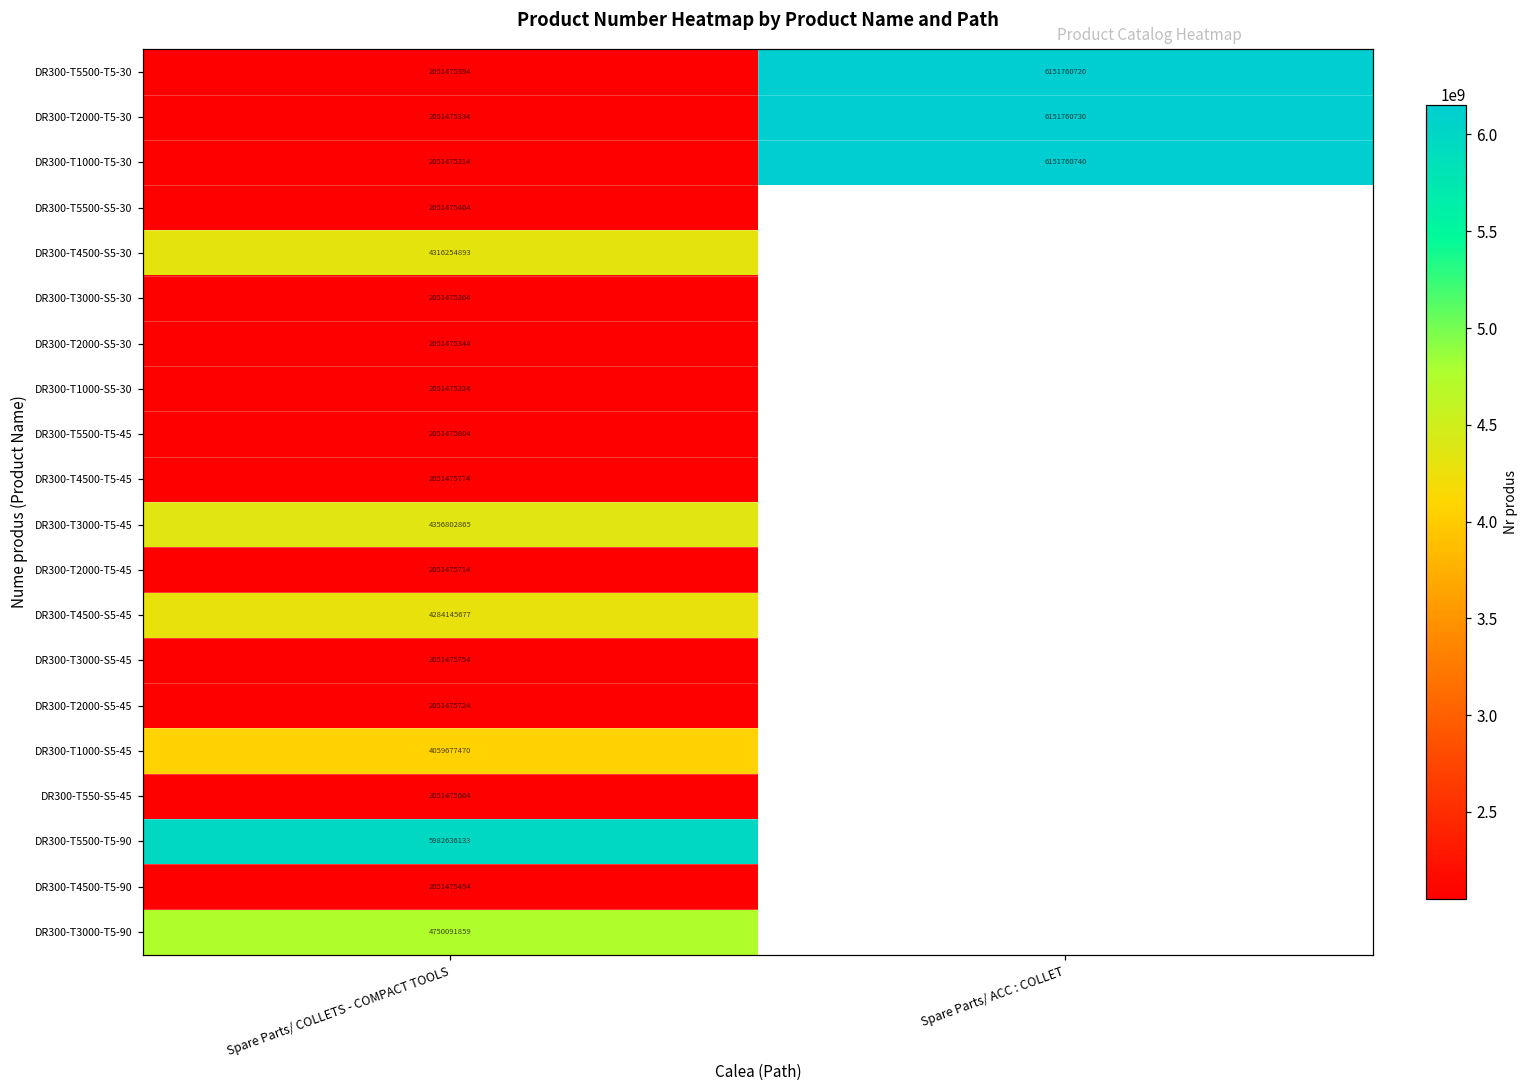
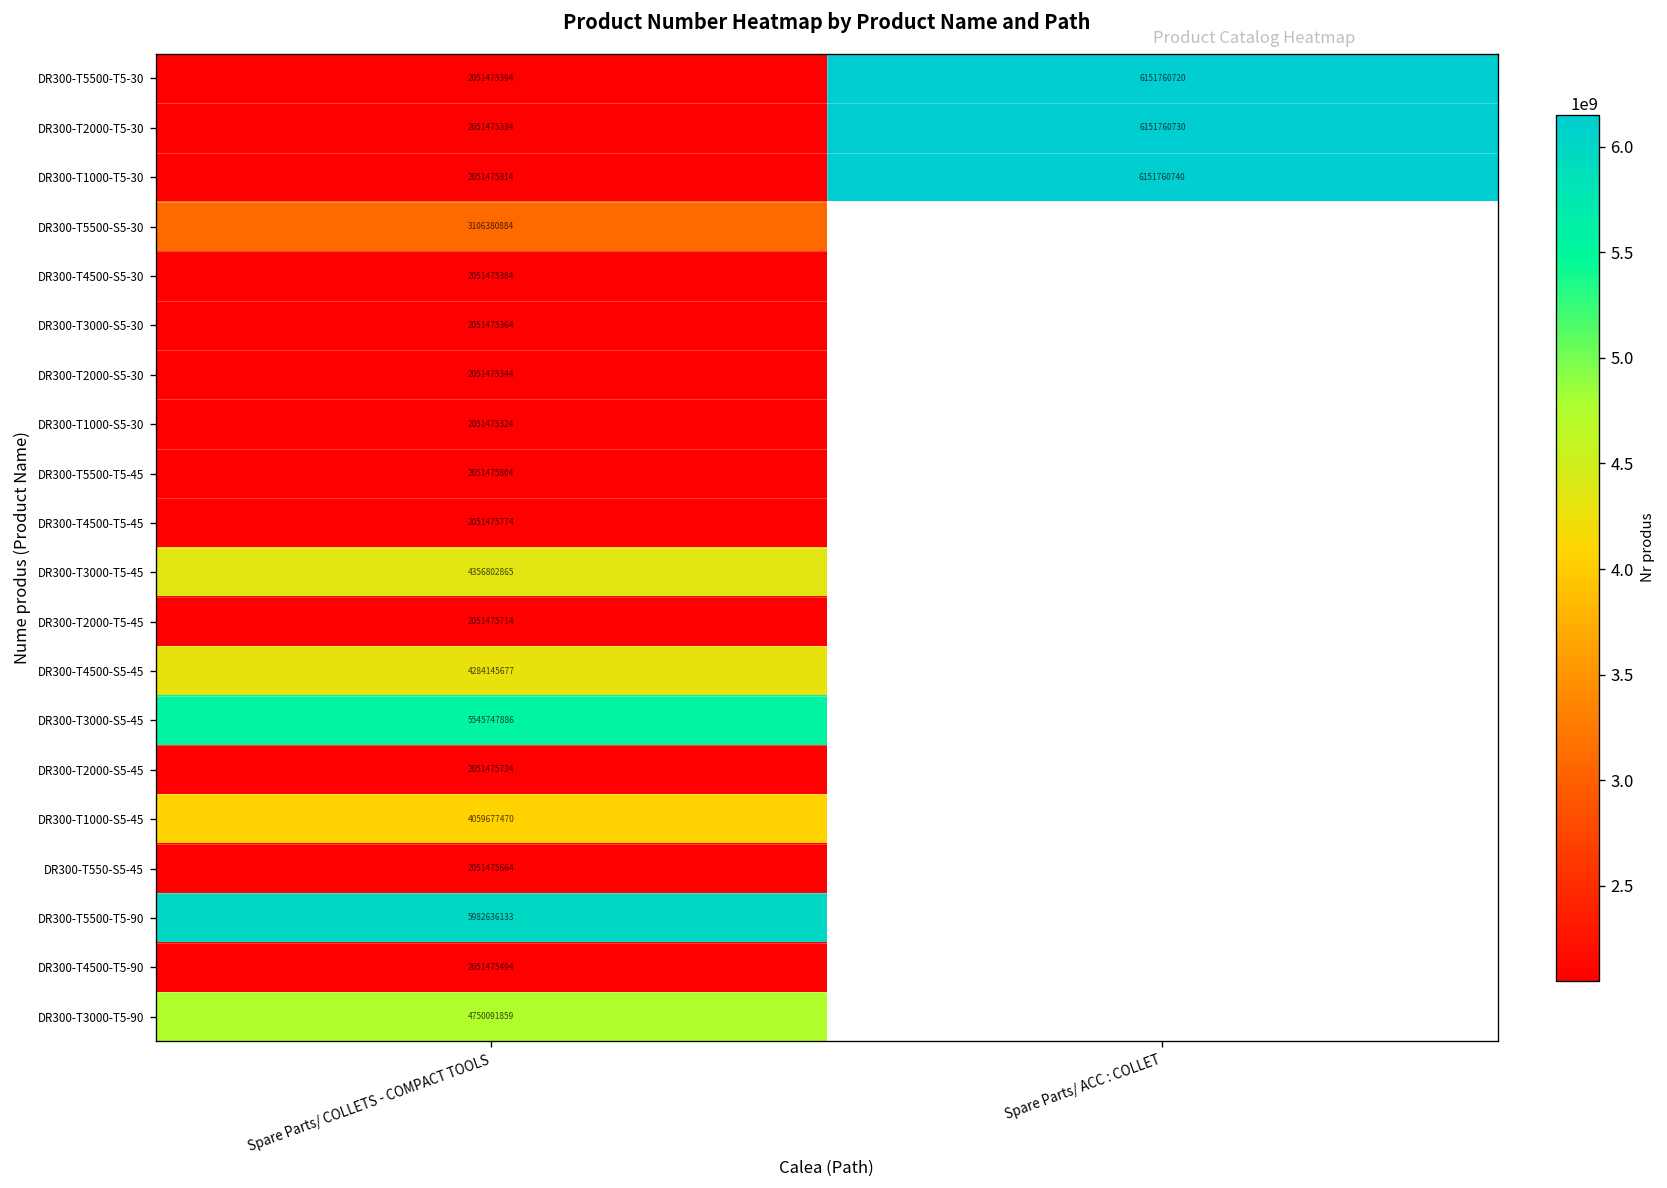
  {
    "DR300-T5500-T5-30": {
      "Spare Parts/ COLLETS - COMPACT TOOLS": 2051475394,
      "Spare Parts/ ACC : COLLET": 6151760720
    },
    "DR300-T2000-T5-30": {
      "Spare Parts/ COLLETS - COMPACT TOOLS": 2051475334,
      "Spare Parts/ ACC : COLLET": 6151760730
    },
    "DR300-T1000-T5-30": {
      "Spare Parts/ COLLETS - COMPACT TOOLS": 2051475314,
      "Spare Parts/ ACC : COLLET": 6151760740
    },
    "DR300-T5500-S5-30": {
-     "Spare Parts/ COLLETS - COMPACT TOOLS": 2051475404
+     "Spare Parts/ COLLETS - COMPACT TOOLS": 3106380884
    },
    "DR300-T4500-S5-30": {
-     "Spare Parts/ COLLETS - COMPACT TOOLS": 4316254893
+     "Spare Parts/ COLLETS - COMPACT TOOLS": 2051475384
    },
    "DR300-T3000-S5-30": {
      "Spare Parts/ COLLETS - COMPACT TOOLS": 2051475364
    },
    "DR300-T2000-S5-30": {
      "Spare Parts/ COLLETS - COMPACT TOOLS": 2051475344
    },
    "DR300-T1000-S5-30": {
      "Spare Parts/ COLLETS - COMPACT TOOLS": 2051475324
    },
    "DR300-T5500-T5-45": {
      "Spare Parts/ COLLETS - COMPACT TOOLS": 2051475804
    },
    "DR300-T4500-T5-45": {
      "Spare Parts/ COLLETS - COMPACT TOOLS": 2051475774
    },
    "DR300-T3000-T5-45": {
      "Spare Parts/ COLLETS - COMPACT TOOLS": 4356802865
    },
    "DR300-T2000-T5-45": {
      "Spare Parts/ COLLETS - COMPACT TOOLS": 2051475714
    },
    "DR300-T4500-S5-45": {
      "Spare Parts/ COLLETS - COMPACT TOOLS": 4284145677
    },
    "DR300-T3000-S5-45": {
-     "Spare Parts/ COLLETS - COMPACT TOOLS": 2051475754
+     "Spare Parts/ COLLETS - COMPACT TOOLS": 5545747886
    },
    "DR300-T2000-S5-45": {
      "Spare Parts/ COLLETS - COMPACT TOOLS": 2051475724
    },
    "DR300-T1000-S5-45": {
      "Spare Parts/ COLLETS - COMPACT TOOLS": 4059677470
    },
    "DR300-T550-S5-45": {
      "Spare Parts/ COLLETS - COMPACT TOOLS": 2051475664
    },
    "DR300-T5500-T5-90": {
      "Spare Parts/ COLLETS - COMPACT TOOLS": 5982636133
    },
    "DR300-T4500-T5-90": {
      "Spare Parts/ COLLETS - COMPACT TOOLS": 2051475494
    },
    "DR300-T3000-T5-90": {
      "Spare Parts/ COLLETS - COMPACT TOOLS": 4750091859
    }
  }
